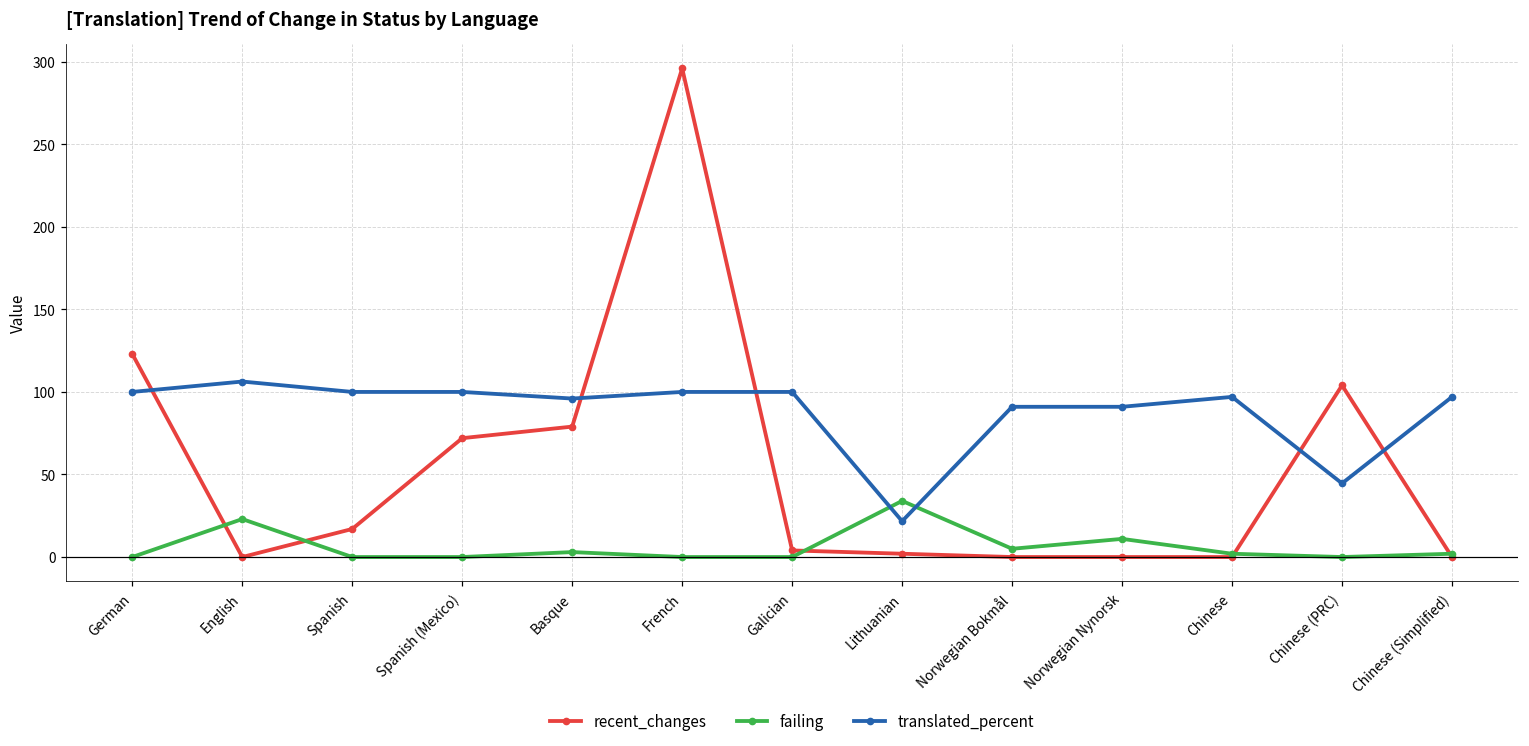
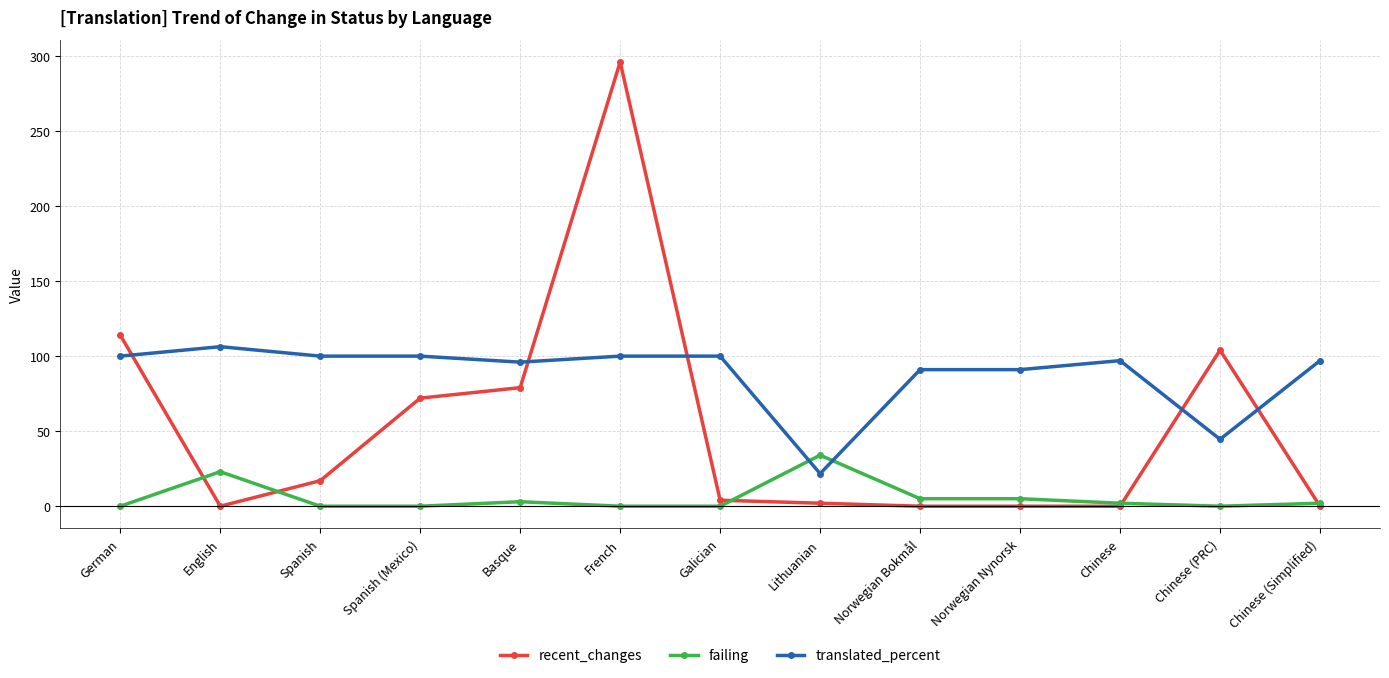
  {
    "recent_changes": {
-     "German": 123,
+     "German": 114,
      "English": 0,
      "Spanish": 17,
      "Spanish (Mexico)": 72,
      "Basque": 79,
      "French": 296,
      "Galician": 4,
      "Lithuanian": 2,
      "Norwegian Bokmål": 0,
      "Norwegian Nynorsk": 0,
      "Chinese": 0,
      "Chinese (PRC)": 104,
      "Chinese (Simplified)": 0
    },
    "failing": {
      "German": 0,
      "English": 23,
      "Spanish": 0,
      "Spanish (Mexico)": 0,
      "Basque": 3,
      "French": 0,
      "Galician": 0,
      "Lithuanian": 34,
      "Norwegian Bokmål": 5,
-     "Norwegian Nynorsk": 11,
+     "Norwegian Nynorsk": 5,
      "Chinese": 2,
      "Chinese (PRC)": 0,
      "Chinese (Simplified)": 2
    },
    "translated_percent": {
      "German": 100,
      "English": 106,
      "Spanish": 100,
      "Spanish (Mexico)": 100,
      "Basque": 96,
      "French": 100,
      "Galician": 100,
      "Lithuanian": 22,
      "Norwegian Bokmål": 91,
      "Norwegian Nynorsk": 91,
      "Chinese": 97,
      "Chinese (PRC)": 45,
      "Chinese (Simplified)": 97
    }
  }
